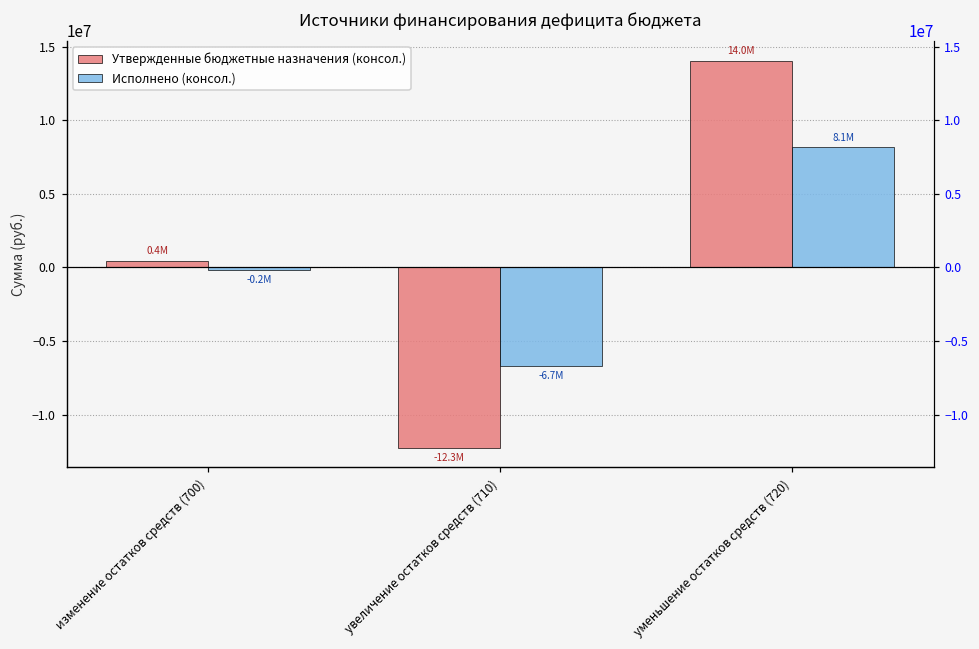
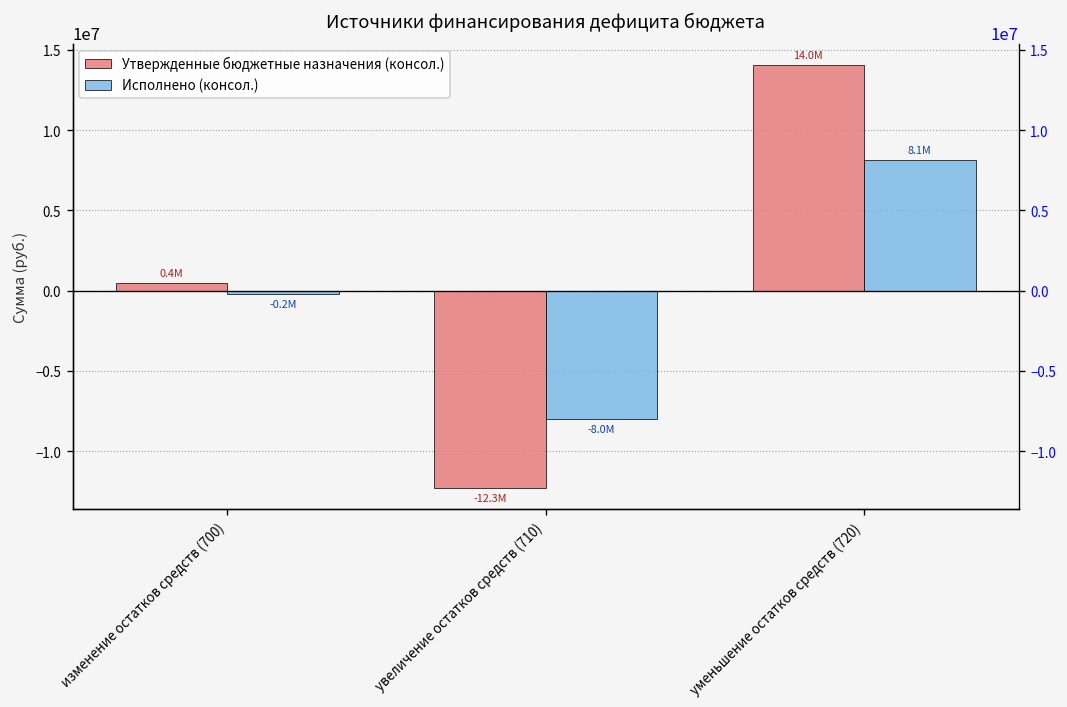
  {
    "Утвержденные бюджетные назначения (консол.)": {
      "изменение остатков средств (700)": "0.4M",
      "увеличение остатков средств (710)": "-12.3M",
      "уменьшение остатков средств (720)": "14.0M"
    },
    "Исполнено (консол.)": {
      "изменение остатков средств (700)": "-0.2M",
-     "увеличение остатков средств (710)": "-6.7M",
+     "увеличение остатков средств (710)": "-8.0M",
      "уменьшение остатков средств (720)": "8.1M"
    }
  }
